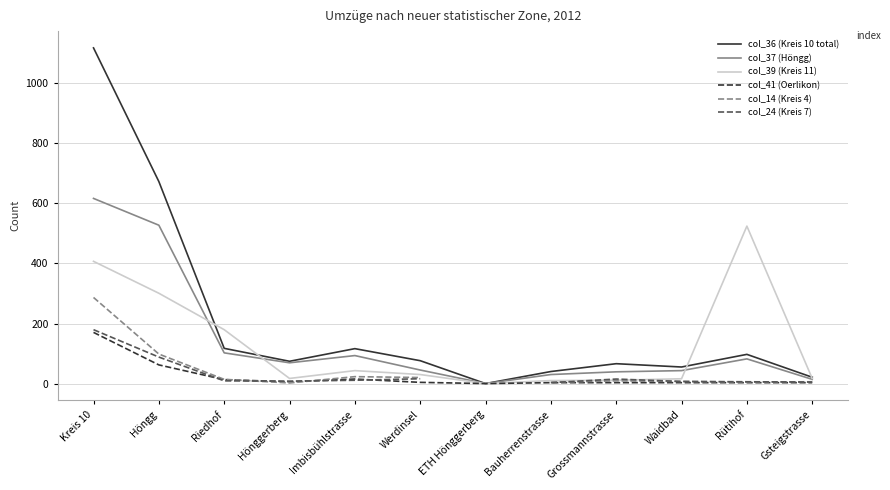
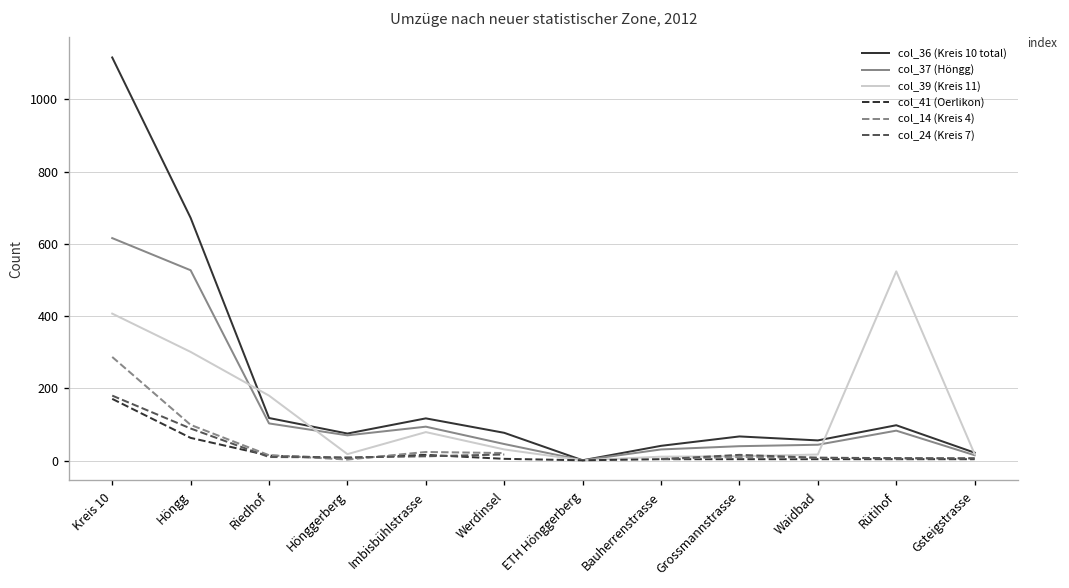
  {
    "col_39 (Kreis 11)": {
      "Kreis 10": 410,
      "Höngg": 300,
      "Riedhof": 180,
      "Hönggerberg": 20,
-     "Imbisbühlstrasse": 40,
+     "Imbisbühlstrasse": 80,
      "Werdinsel": 30,
      "Waidbad": 20,
      "Rütihof": 520
    }
  }
